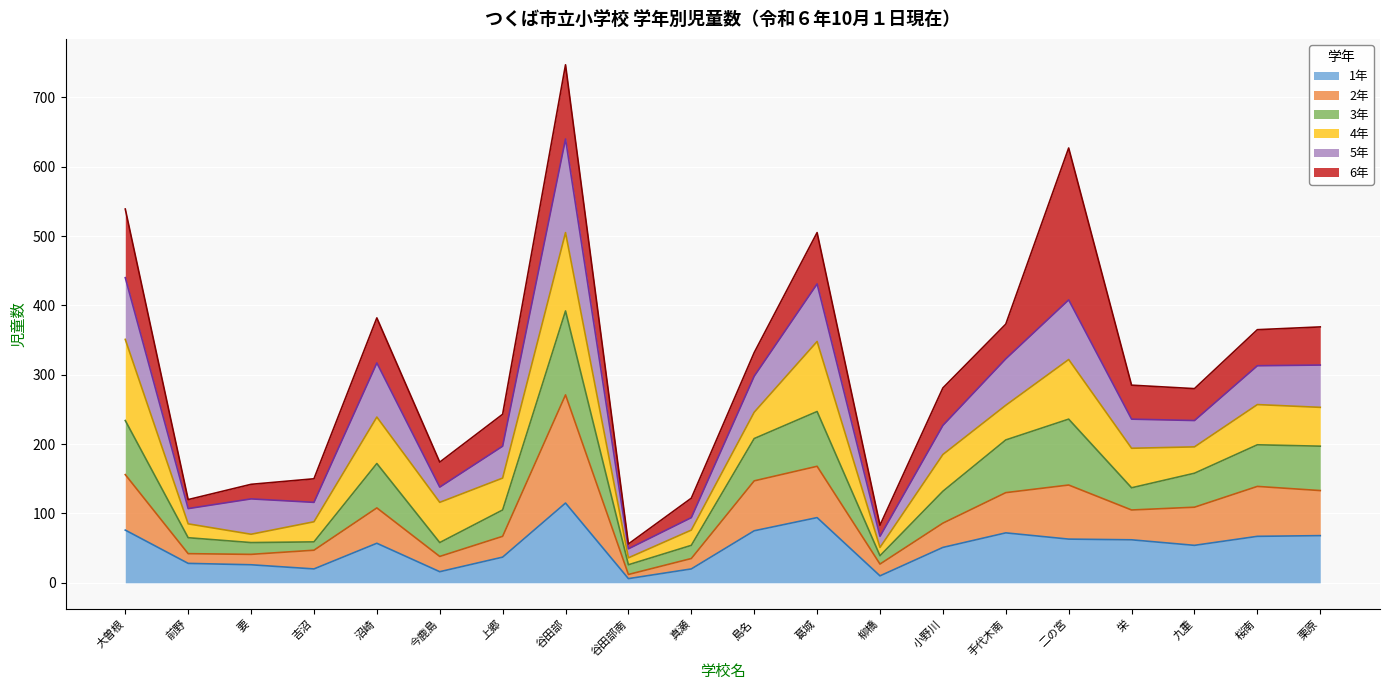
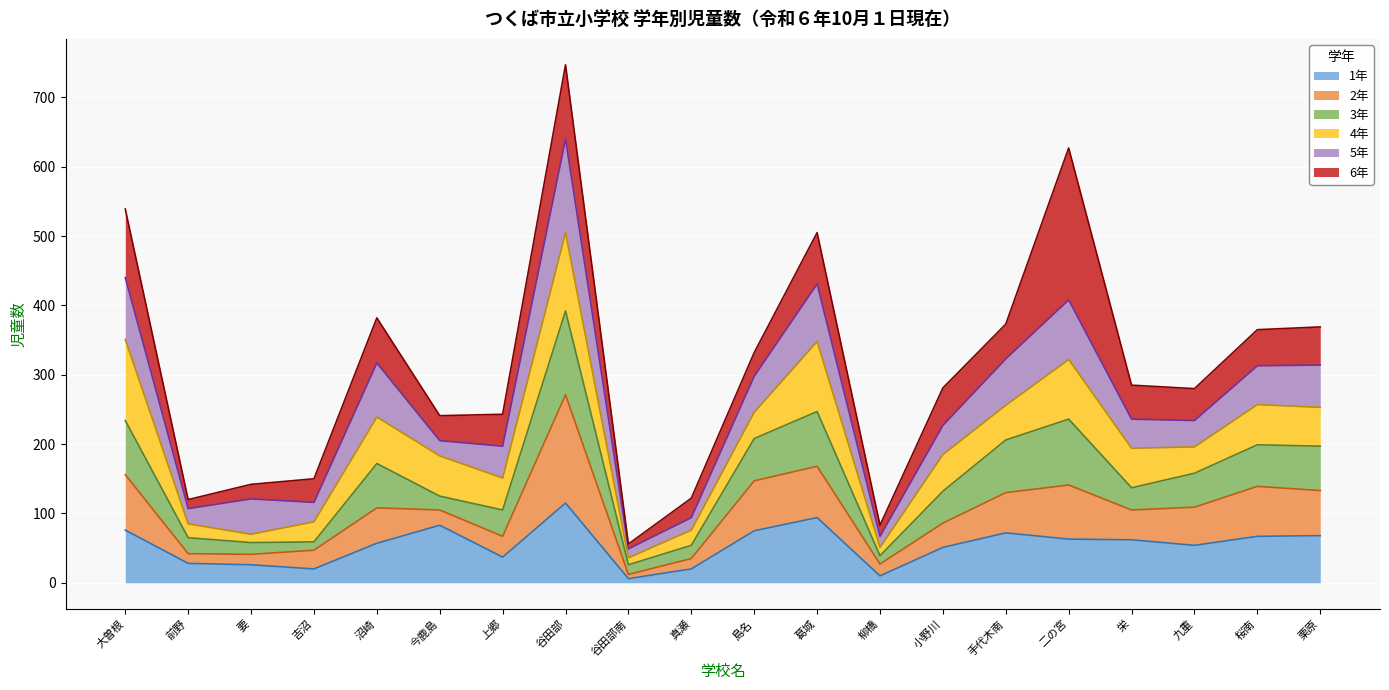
  {
    "1年": {
      "大曽根": 80,
      "前野": 30,
      "要": 30,
      "吉沼": 20,
      "沼崎": 60,
-     "今鹿島": 20,
+     "今鹿島": 80,
      "上郷": 40,
      "谷田部": 120,
      "谷田部南": 10,
      "真瀬": 20,
      "島名": 80,
      "葛城": 90,
      "柳橋": 10,
      "小野川": 50,
      "手代木南": 70,
      "二の宮": 60,
      "栄": 60,
      "九重": 50,
      "桜南": 70,
      "栗原": 70
    },
    "2年": {
      "大曽根": 80,
      "前野": 10,
      "要": 20,
      "吉沼": 30,
      "沼崎": 50,
      "今鹿島": 20,
      "上郷": 30,
      "谷田部": 160,
      "谷田部南": 10,
      "真瀬": 20,
      "島名": 70,
      "葛城": 70,
      "柳橋": 20,
      "小野川": 40,
      "手代木南": 60,
      "二の宮": 80,
      "栄": 40,
      "九重": 60,
      "桜南": 70,
      "栗原": 70
    },
    "3年": {
      "大曽根": 80,
      "前野": 20,
      "要": 20,
      "吉沼": 10,
      "沼崎": 60,
      "今鹿島": 20,
      "上郷": 40,
      "谷田部": 120,
      "谷田部南": 10,
      "真瀬": 20,
      "島名": 60,
      "葛城": 80,
      "柳橋": 10,
      "小野川": 50,
      "手代木南": 80,
      "二の宮": 100,
      "栄": 30,
      "九重": 50,
      "桜南": 60,
      "栗原": 60
    },
    "4年": {
      "大曽根": 120,
      "前野": 20,
      "要": 10,
      "吉沼": 30,
      "沼崎": 70,
      "今鹿島": 60,
      "上郷": 50,
      "谷田部": 110,
      "谷田部南": 10,
      "真瀬": 20,
      "島名": 40,
      "葛城": 100,
      "柳橋": 10,
      "小野川": 50,
      "手代木南": 50,
      "二の宮": 90,
      "栄": 60,
      "九重": 40,
      "桜南": 60,
      "栗原": 60
    },
    "5年": {
      "大曽根": 90,
      "前野": 20,
      "要": 50,
      "吉沼": 30,
      "沼崎": 80,
      "今鹿島": 20,
      "上郷": 50,
      "谷田部": 140,
      "谷田部南": 10,
      "真瀬": 20,
      "島名": 50,
      "葛城": 80,
      "柳橋": 20,
      "小野川": 40,
      "手代木南": 70,
      "二の宮": 90,
      "栄": 40,
      "九重": 40,
      "桜南": 60,
      "栗原": 60
    },
    "6年": {
      "大曽根": 100,
      "前野": 10,
      "要": 20,
      "吉沼": 30,
      "沼崎": 70,
      "今鹿島": 40,
      "上郷": 50,
      "谷田部": 110,
      "谷田部南": 10,
      "真瀬": 30,
      "島名": 30,
      "葛城": 70,
      "柳橋": 20,
      "小野川": 50,
      "手代木南": 50,
      "二の宮": 220,
      "栄": 50,
      "九重": 50,
      "桜南": 50,
      "栗原": 60
    }
  }
